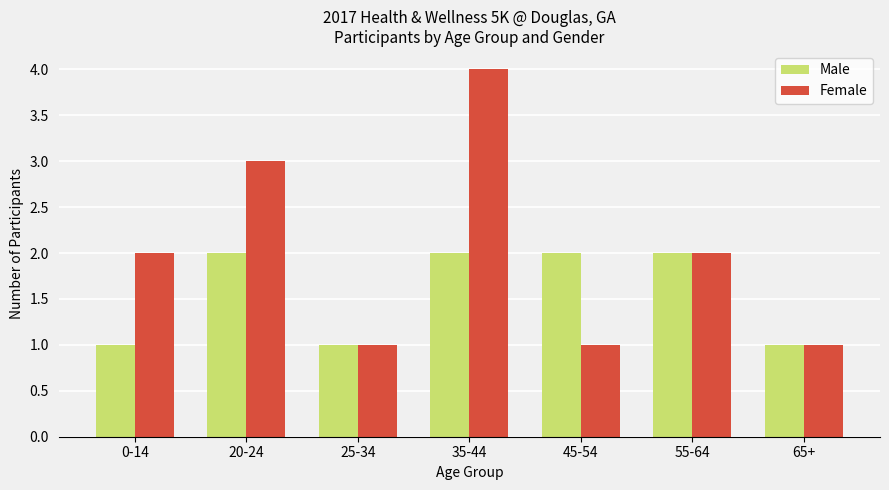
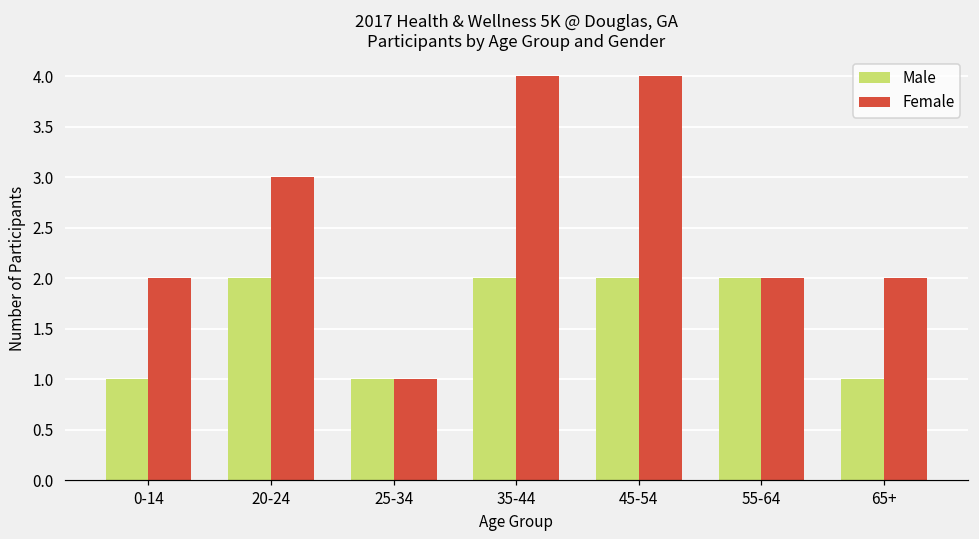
  {
    "Male": {
      "0-14": 1,
      "20-24": 2,
      "25-34": 1,
      "35-44": 2,
      "45-54": 2,
      "55-64": 2,
      "65+": 1
    },
    "Female": {
      "0-14": 2,
      "20-24": 3,
      "25-34": 1,
      "35-44": 4,
-     "45-54": 1,
+     "45-54": 4,
      "55-64": 2,
-     "65+": 1
+     "65+": 2
    }
  }
